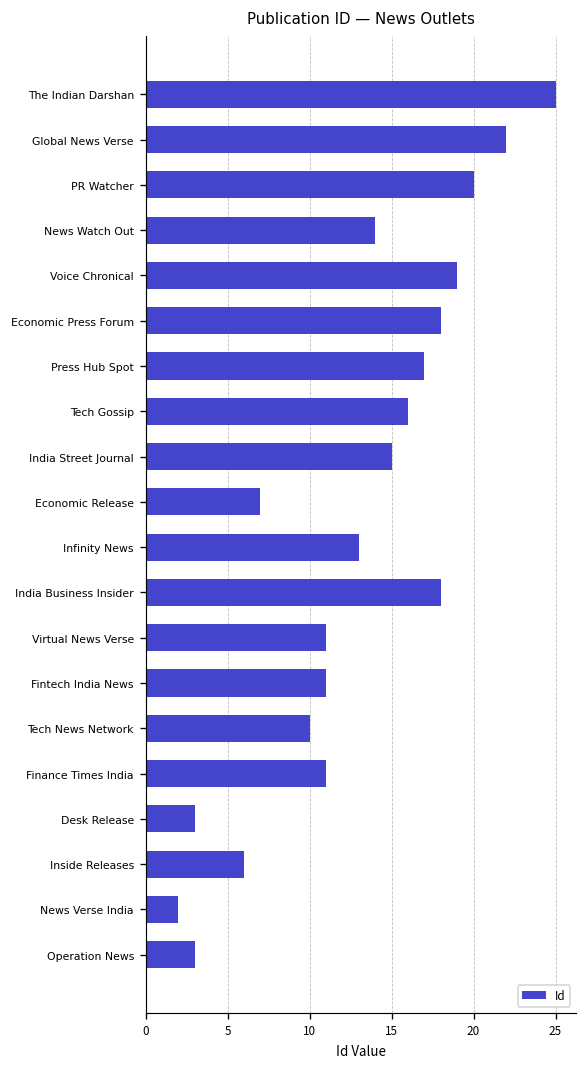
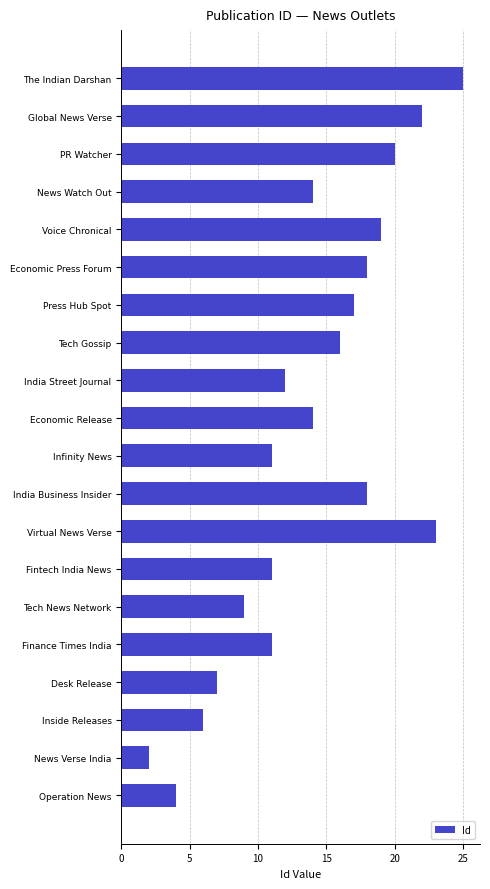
  {
    "The Indian Darshan": 25,
    "Global News Verse": 22,
    "PR Watcher": 20,
    "News Watch Out": 14,
    "Voice Chronical": 19,
    "Economic Press Forum": 18,
    "Press Hub Spot": 17,
    "Tech Gossip": 16,
-   "India Street Journal": 15,
-   "Economic Release": 7,
-   "Infinity News": 13,
+   "India Street Journal": 12,
+   "Economic Release": 14,
+   "Infinity News": 11,
    "India Business Insider": 18,
-   "Virtual News Verse": 11,
+   "Virtual News Verse": 23,
    "Fintech India News": 11,
-   "Tech News Network": 10,
+   "Tech News Network": 9,
    "Finance Times India": 11,
-   "Desk Release": 3,
+   "Desk Release": 7,
    "Inside Releases": 6,
    "News Verse India": 2,
-   "Operation News": 3
+   "Operation News": 4
  }
